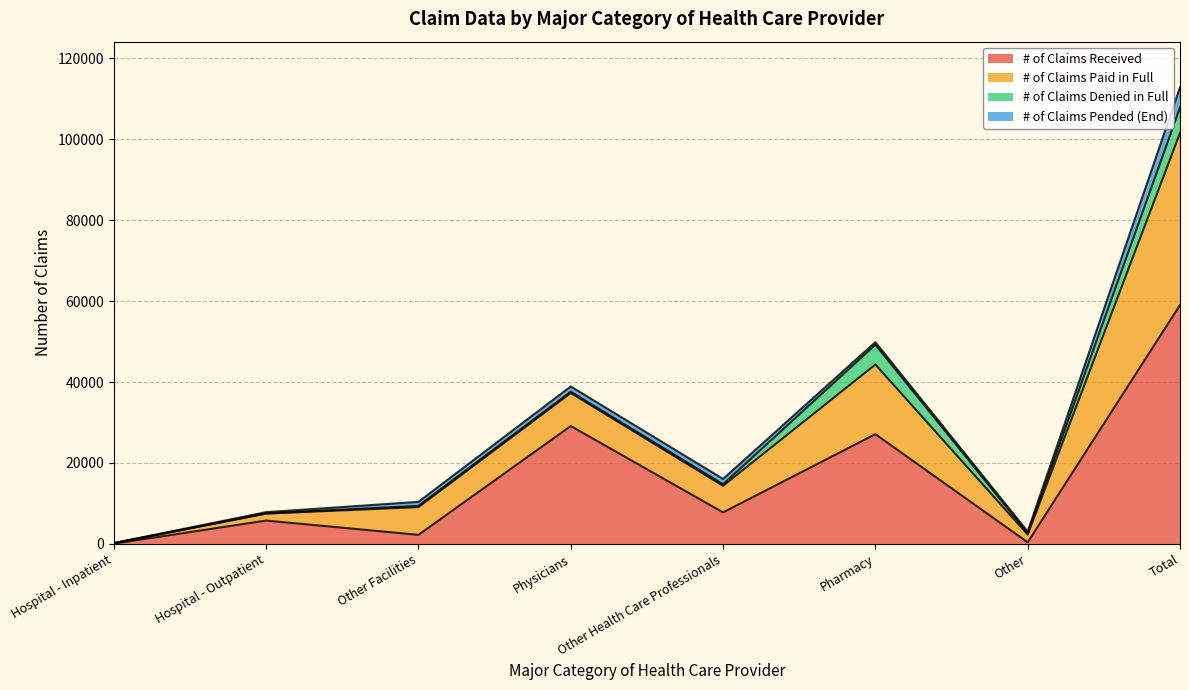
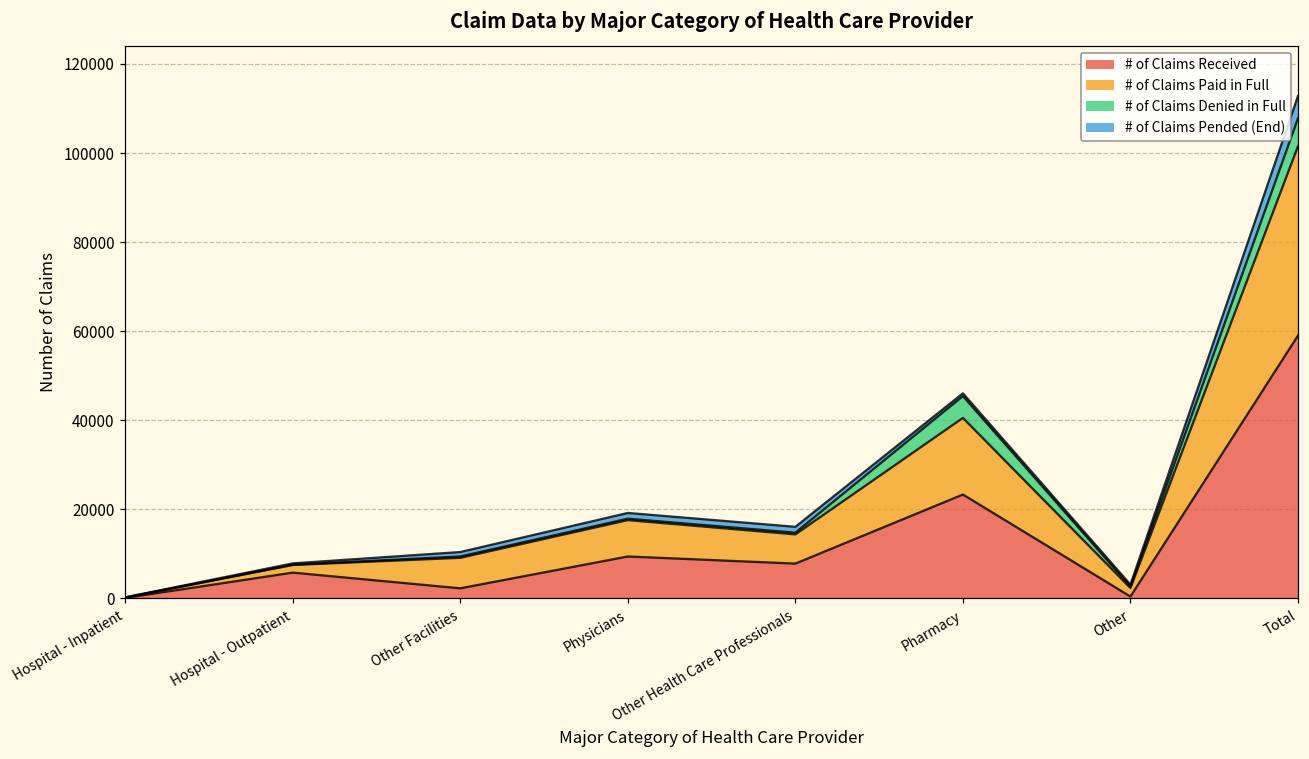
  {
    "# of Claims Received": {
      "Hospital - Outpatient": 6000,
      "Other Facilities": 2000,
-     "Physicians": 29000,
+     "Physicians": 9000,
      "Other Health Care Professionals": 8000,
-     "Pharmacy": 27000,
+     "Pharmacy": 23000,
      "Other": 0,
      "Total": 59000
    },
    "# of Claims Paid in Full": {
      "Pharmacy": 17000,
      "Total": 43000
    },
    "# of Claims Denied in Full": {
      "Total": 6000
    },
    "# of Claims Pended (End)": {
      "Other Facilities": 1000,
      "Physicians": 1000,
      "Other Health Care Professionals": 1000,
      "Total": 5000
    }
  }
